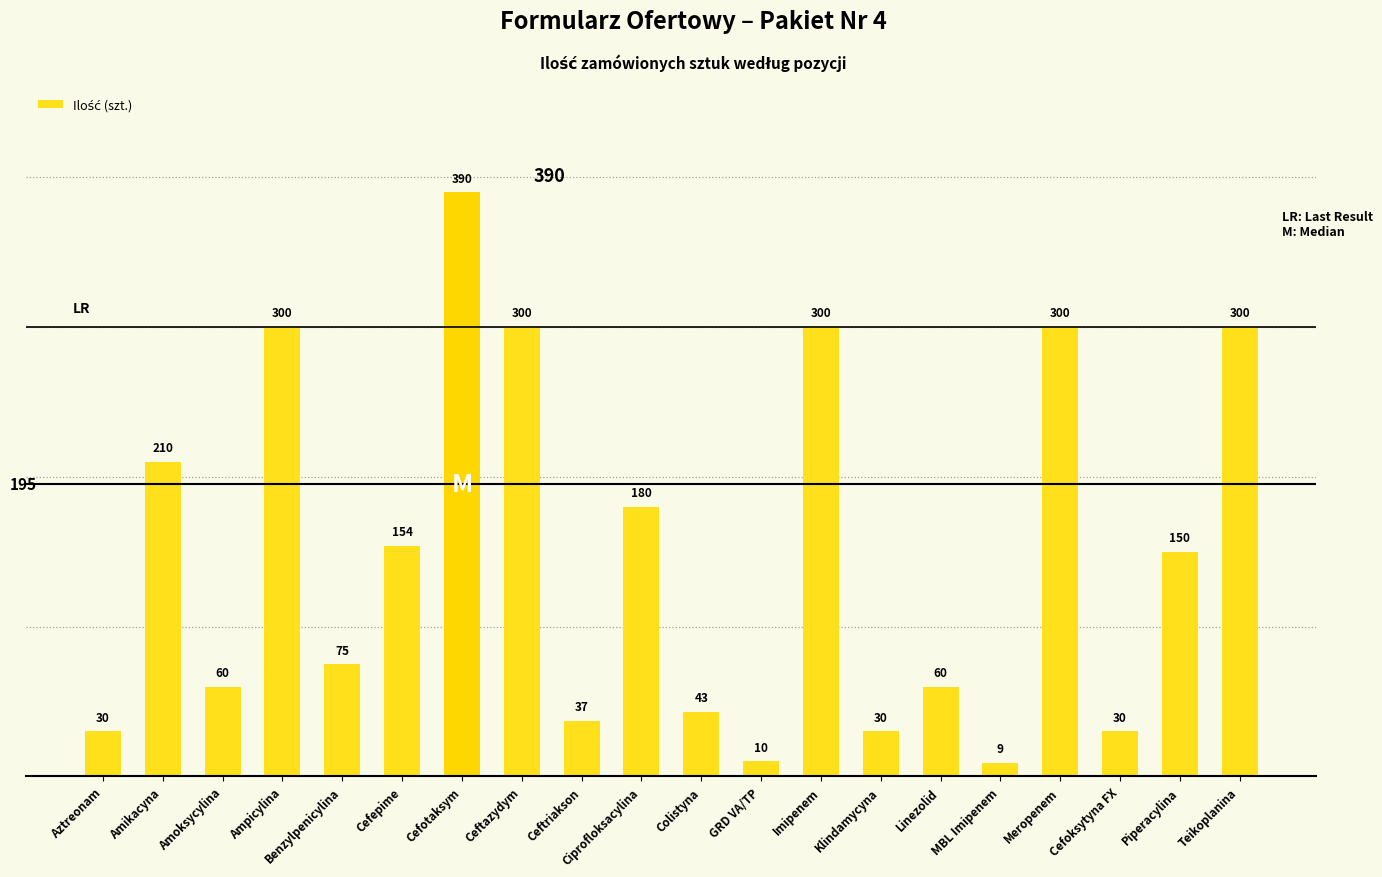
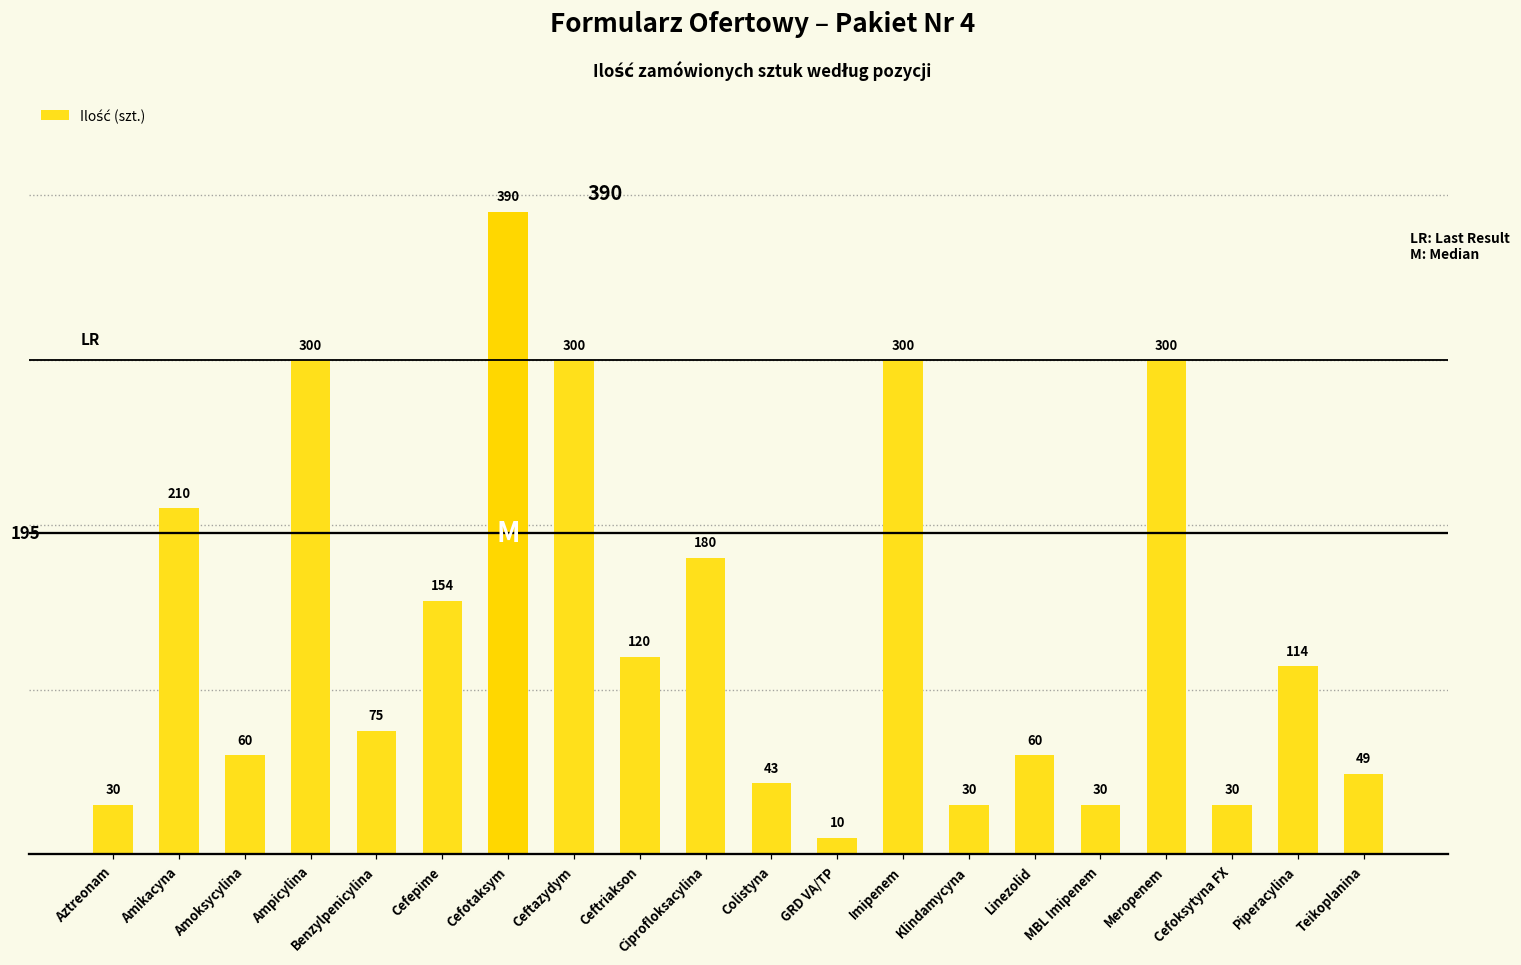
  {
    "Aztreonam": 30,
    "Amikacyna": 210,
    "Amoksycylina": 60,
    "Ampicylina": 300,
    "Benzylpenicylina": 75,
    "Cefepime": 154,
    "Cefotaksym": 390,
    "Ceftazydym": 300,
-   "Ceftriakson": 37,
+   "Ceftriakson": 120,
    "Ciprofloksacylina": 180,
    "Colistyna": 43,
    "GRD VA/TP": 10,
    "Imipenem": 300,
    "Klindamycyna": 30,
    "Linezolid": 60,
-   "MBL Imipenem": 9,
+   "MBL Imipenem": 30,
    "Meropenem": 300,
    "Cefoksytyna FX": 30,
-   "Piperacylina": 150,
-   "Teikoplanina": 300
+   "Piperacylina": 114,
+   "Teikoplanina": 49
  }
